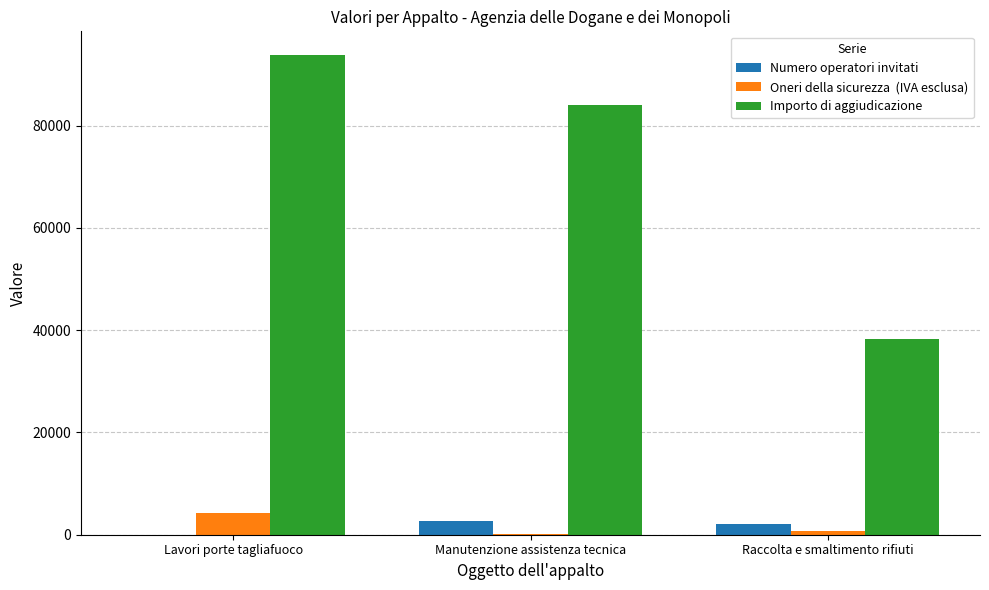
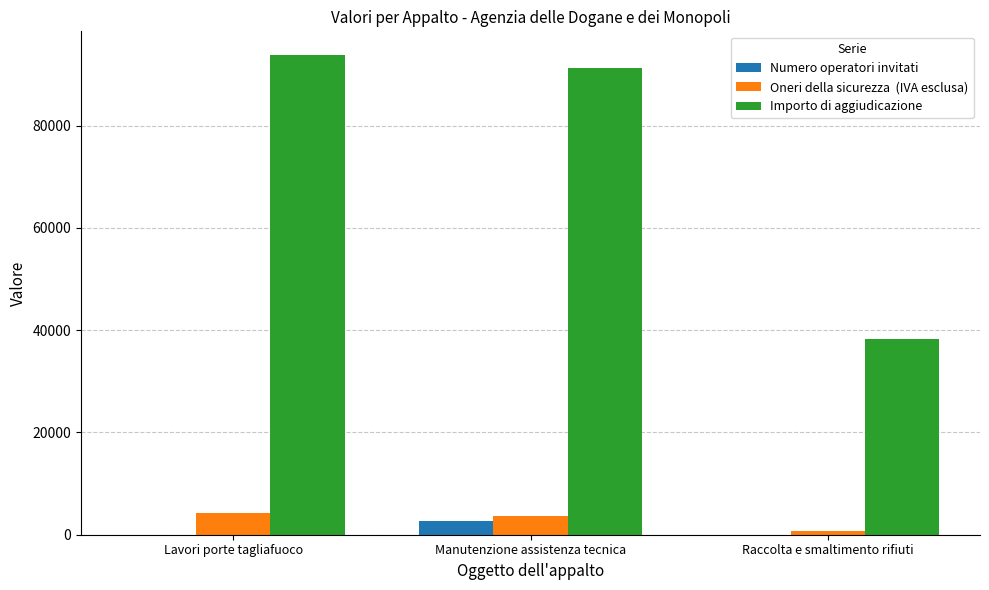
  {
    "Numero operatori invitati": {
      "Manutenzione assistenza tecnica": 3000,
-     "Raccolta e smaltimento rifiuti": 2000
+     "Raccolta e smaltimento rifiuti": 0
    },
    "Oneri della sicurezza (IVA esclusa)": {
      "Lavori porte tagliafuoco": 4000,
-     "Manutenzione assistenza tecnica": 0,
+     "Manutenzione assistenza tecnica": 4000,
      "Raccolta e smaltimento rifiuti": 1000
    },
    "Importo di aggiudicazione": {
      "Lavori porte tagliafuoco": 94000,
-     "Manutenzione assistenza tecnica": 84000,
+     "Manutenzione assistenza tecnica": 91000,
      "Raccolta e smaltimento rifiuti": 38000
    }
  }
